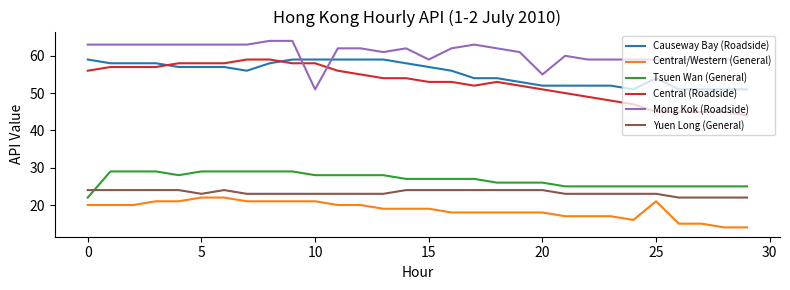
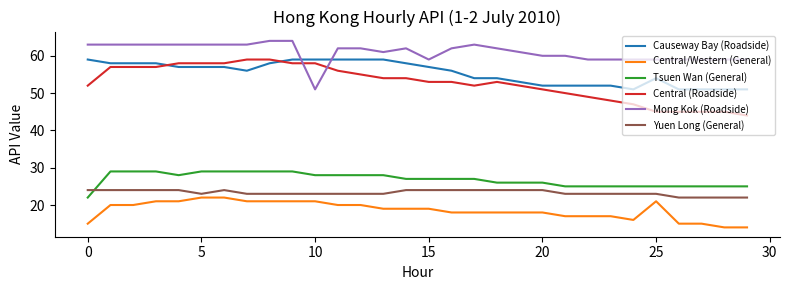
  {
    "Causeway Bay (Roadside)": {
      "0": 59,
      "5": 57,
      "10": 59,
      "15": 57,
      "20": 52
    },
    "Central/Western (General)": {
-     "0": 20,
+     "0": 15,
      "5": 22,
      "10": 21,
      "15": 19,
      "20": 18,
      "25": 21
    },
    "Tsuen Wan (General)": {
      "0": 22,
      "5": 29,
      "10": 28,
      "15": 27,
      "20": 26,
      "25": 25
    },
    "Central (Roadside)": {
-     "0": 56,
+     "0": 52,
      "5": 58,
      "10": 58,
      "15": 53,
      "20": 51
    },
    "Mong Kok (Roadside)": {
      "0": 63,
      "5": 63,
      "10": 51,
      "15": 59,
-     "20": 55
+     "20": 60
    },
    "Yuen Long (General)": {
      "0": 24,
      "5": 23,
      "10": 23,
      "15": 24,
      "20": 24,
      "25": 23
    }
  }
